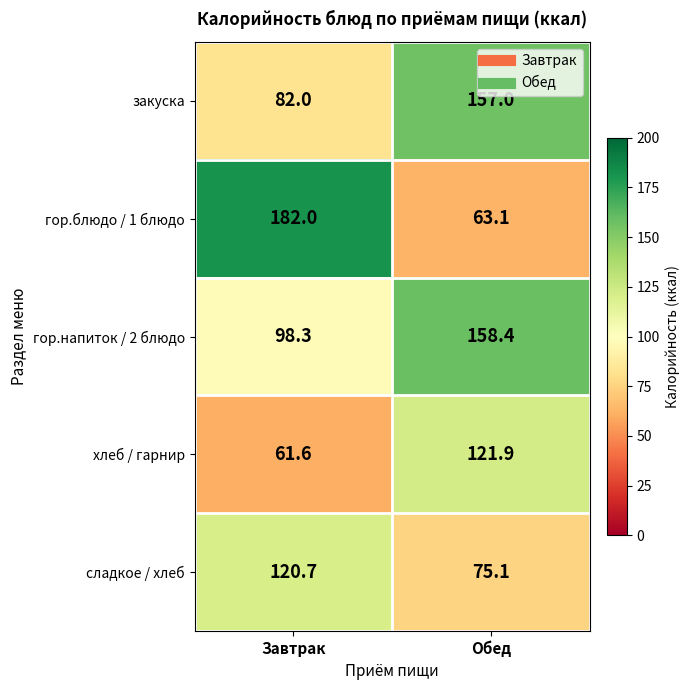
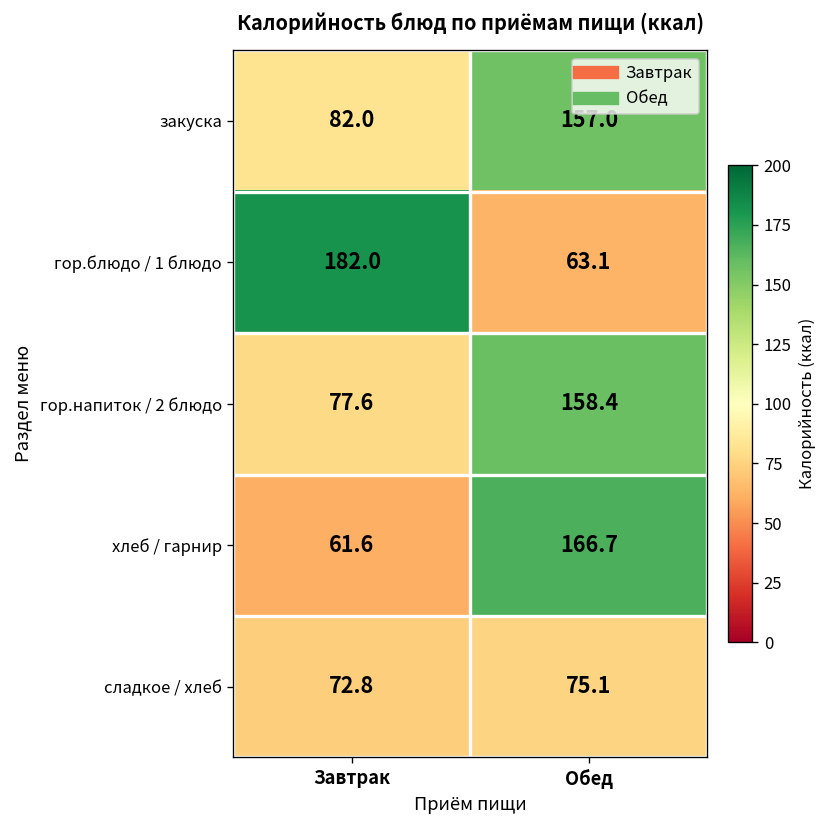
  {
    "закуска": {
      "Завтрак": 82.0
    },
    "гор.блюдо / 1 блюдо": {
      "Завтрак": 182.0,
      "Обед": 63.1
    },
    "гор.напиток / 2 блюдо": {
-     "Завтрак": 98.3,
+     "Завтрак": 77.6,
      "Обед": 158.4
    },
    "хлеб / гарнир": {
      "Завтрак": 61.6,
-     "Обед": 121.9
+     "Обед": 166.7
    },
    "сладкое / хлеб": {
-     "Завтрак": 120.7,
+     "Завтрак": 72.8,
      "Обед": 75.1
    }
  }
